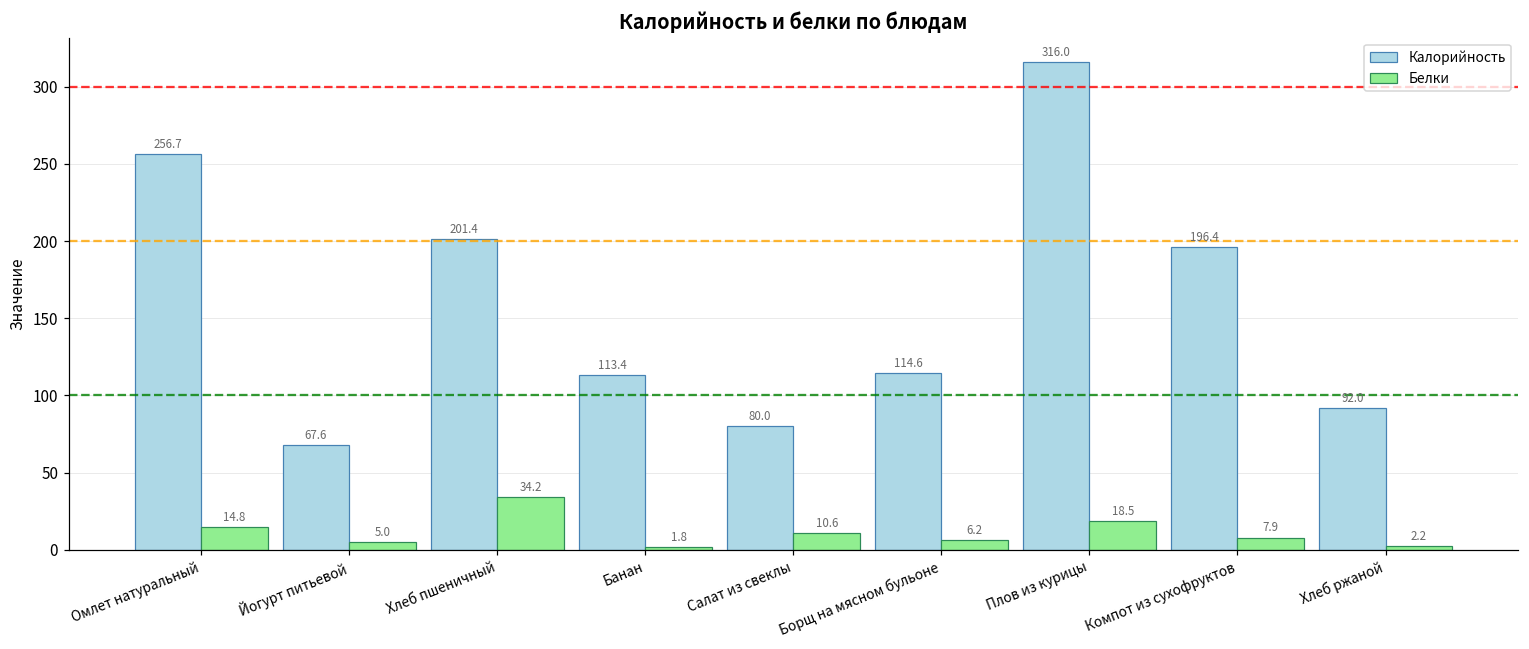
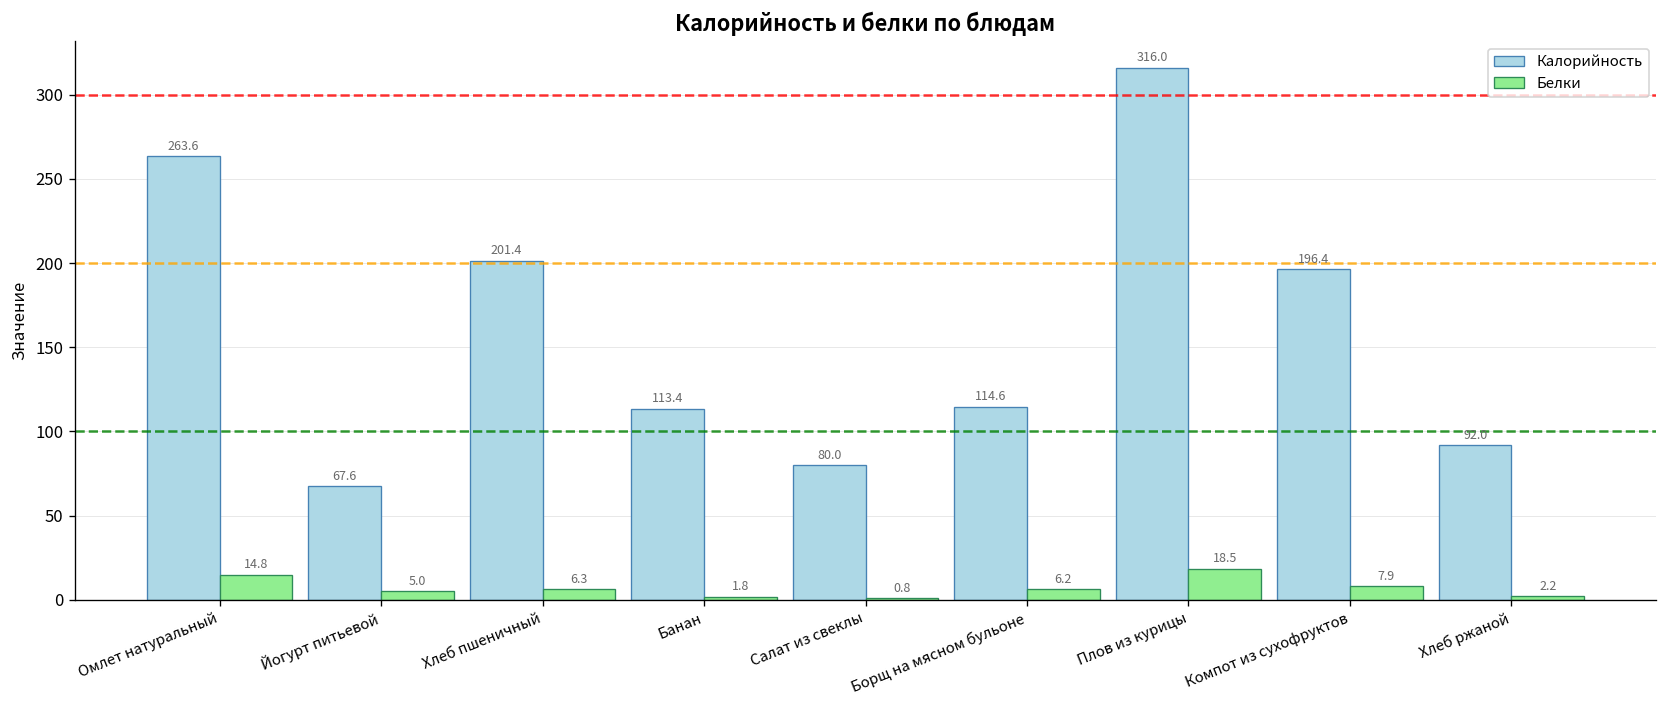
  {
    "Калорийность": {
-     "Омлет натуральный": 256.7,
+     "Омлет натуральный": 263.6,
      "Йогурт питьевой": 67.6,
      "Хлеб пшеничный": 201.4,
      "Банан": 113.4,
      "Салат из свеклы": 80.0,
      "Борщ на мясном бульоне": 114.6,
      "Плов из курицы": 316.0,
      "Компот из сухофруктов": 196.4,
      "Хлеб ржаной": 92.0
    },
    "Белки": {
      "Омлет натуральный": 14.8,
      "Йогурт питьевой": 5.0,
-     "Хлеб пшеничный": 34.2,
+     "Хлеб пшеничный": 6.3,
      "Банан": 1.8,
-     "Салат из свеклы": 10.6,
+     "Салат из свеклы": 0.8,
      "Борщ на мясном бульоне": 6.2,
      "Плов из курицы": 18.5,
      "Компот из сухофруктов": 7.9,
      "Хлеб ржаной": 2.2
    }
  }
